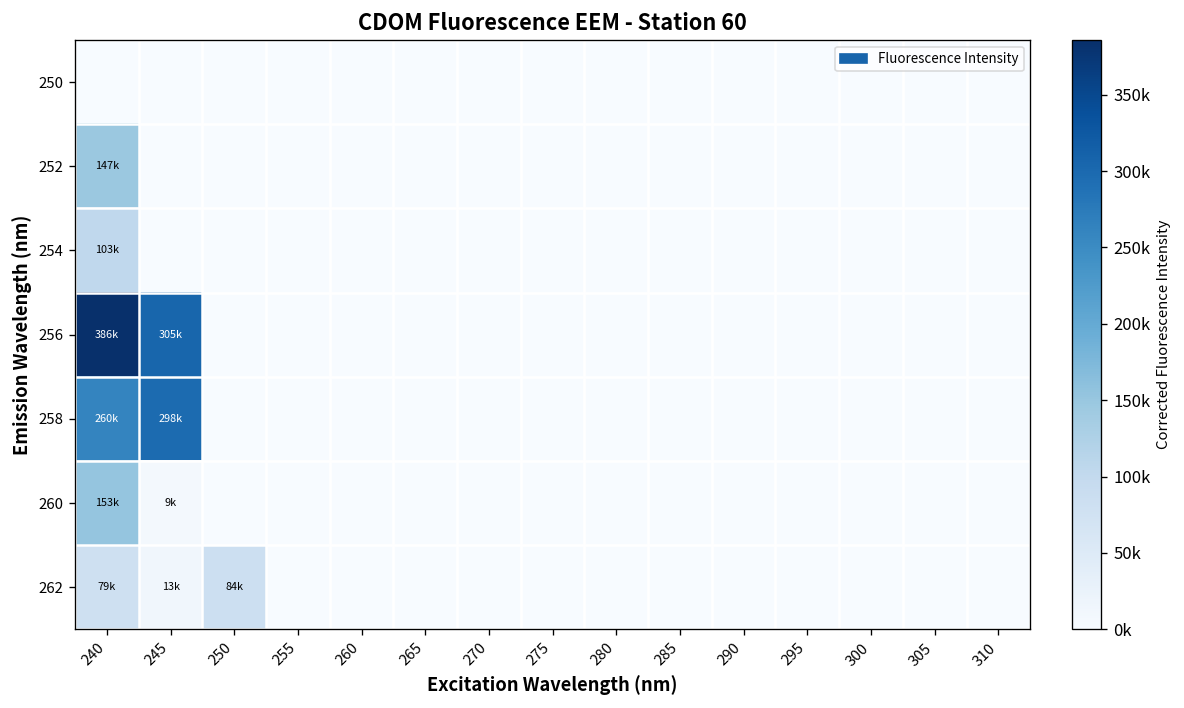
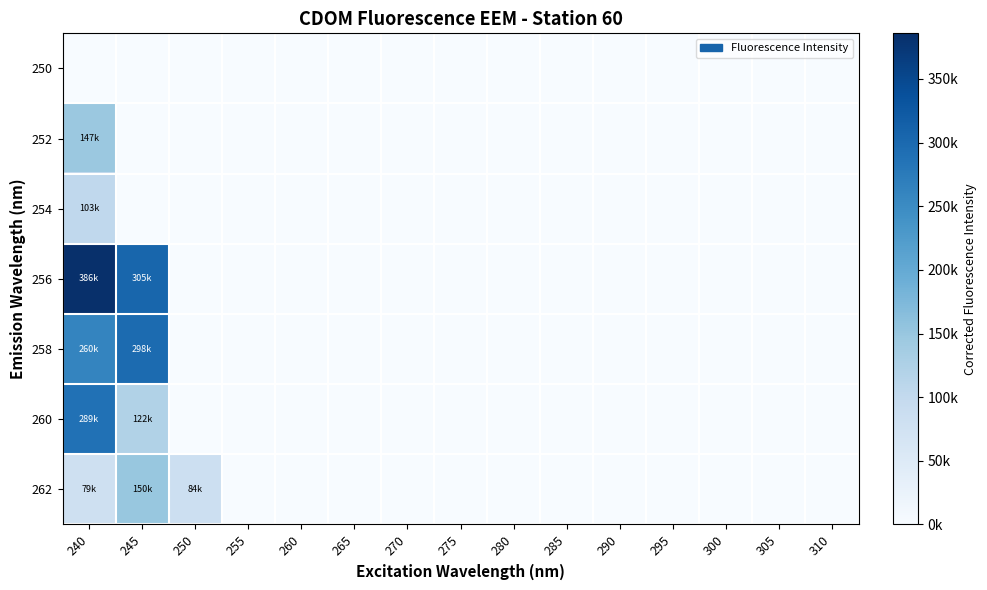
  {
    "252": {
      "240": "147k"
    },
    "254": {
      "240": "103k"
    },
    "256": {
      "240": "386k",
      "245": "305k"
    },
    "258": {
      "240": "260k",
      "245": "298k"
    },
    "260": {
-     "240": "153k",
-     "245": "9k"
+     "240": "289k",
+     "245": "122k"
    },
    "262": {
      "240": "79k",
-     "245": "13k",
+     "245": "150k",
      "250": "84k"
    }
  }
